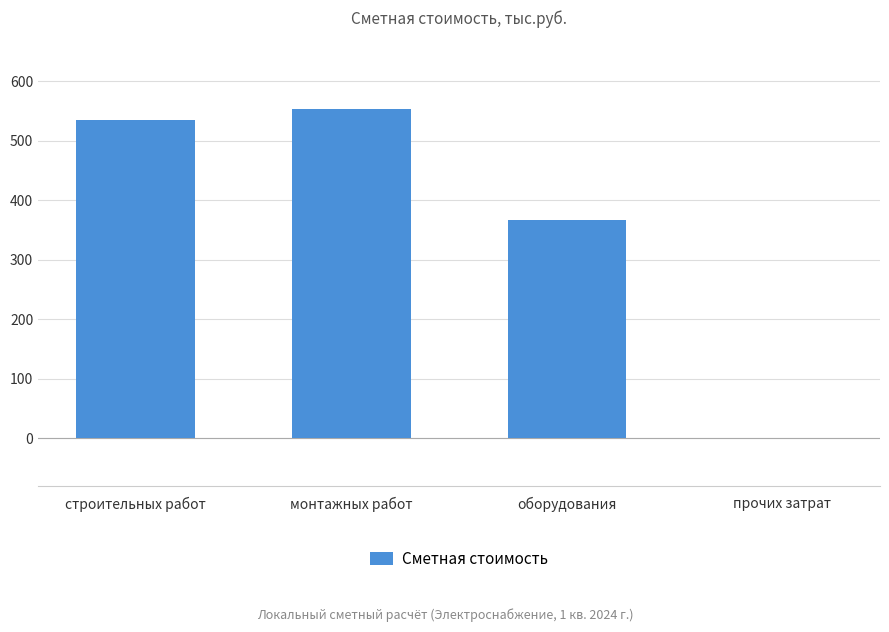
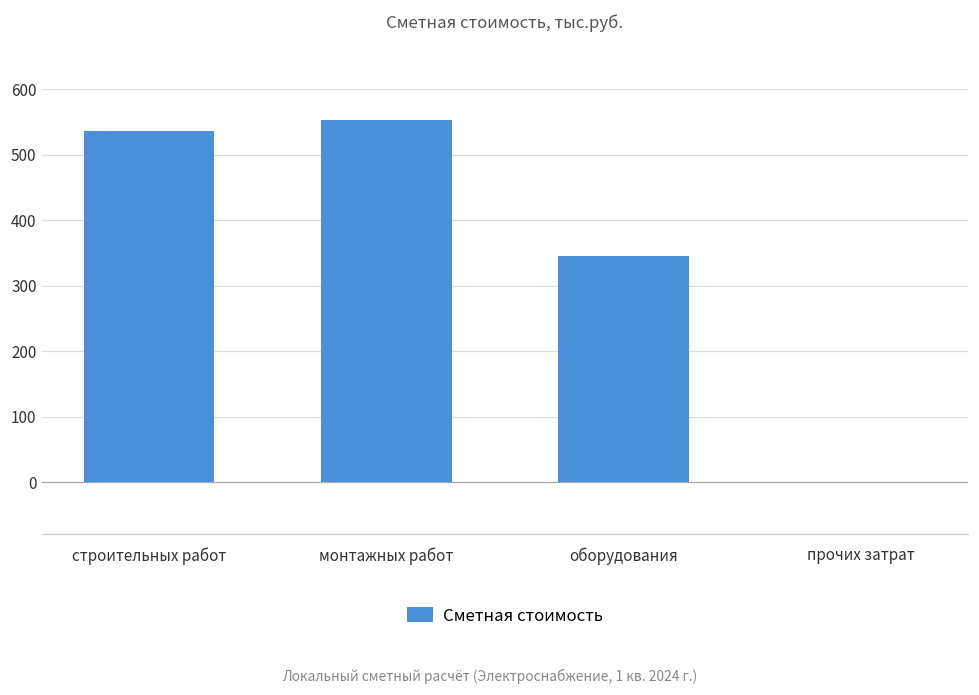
  {
    "строительных работ": 540,
    "монтажных работ": 550,
-   "оборудования": 370,
+   "оборудования": 340,
    "прочих затрат": 0
  }
